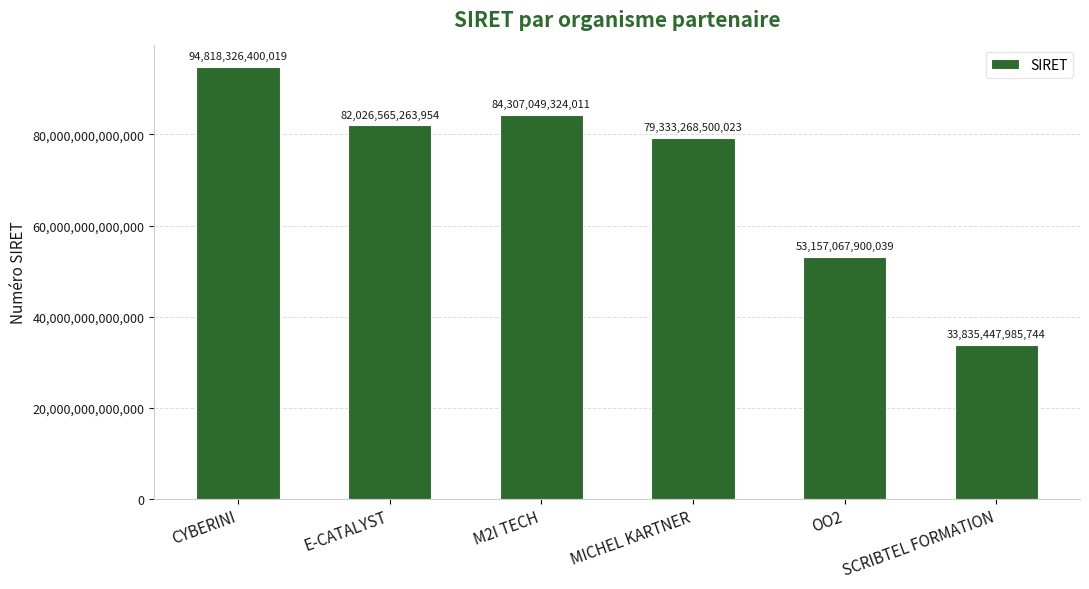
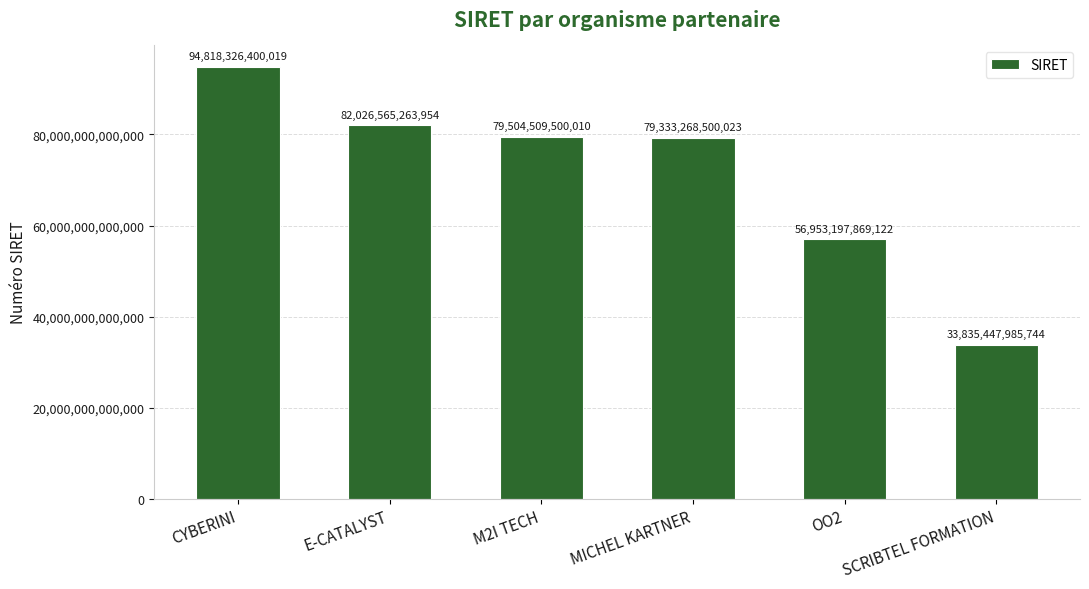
  {
    "CYBERINI": "94,818,326,400,019",
    "E-CATALYST": "82,026,565,263,954",
-   "M2I TECH": "84,307,049,324,011",
+   "M2I TECH": "79,504,509,500,010",
    "MICHEL KARTNER": "79,333,268,500,023",
-   "OO2": "53,157,067,900,039",
+   "OO2": "56,953,197,869,122",
    "SCRIBTEL FORMATION": "33,835,447,985,744"
  }
